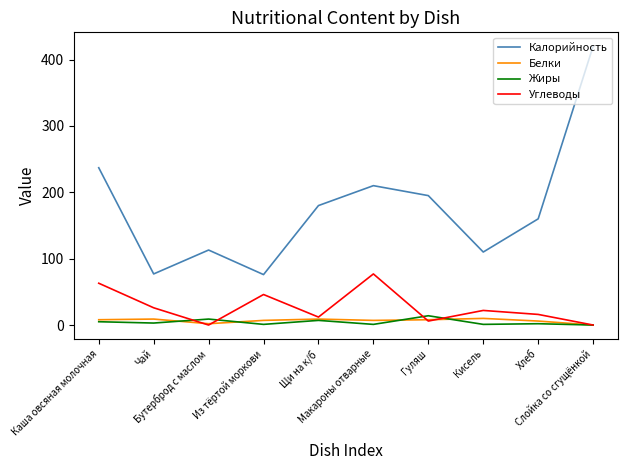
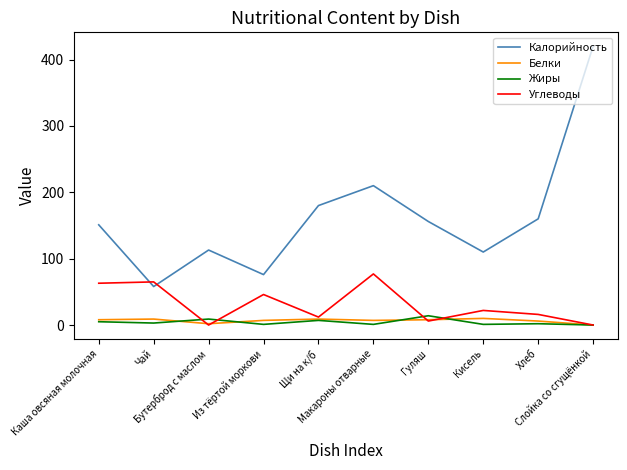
  {
    "Калорийность": {
-     "Каша овсяная молочная": 240,
-     "Чай": 80,
+     "Каша овсяная молочная": 150,
+     "Чай": 60,
      "Бутерброд с маслом": 110,
      "Из тёртой моркови": 80,
      "Щи на к/б": 180,
      "Макароны отварные": 210,
-     "Гуляш": 200,
+     "Гуляш": 160,
      "Кисель": 110,
      "Хлеб": 160
    },
    "Белки": {
      "Чай": 10,
      "Из тёртой моркови": 10,
      "Макароны отварные": 10,
      "Кисель": 10,
      "Хлеб": 10
    },
    "Жиры": {
      "Чай": 0,
      "Бутерброд с маслом": 10,
      "Из тёртой моркови": 0,
      "Макароны отварные": 0,
      "Гуляш": 10,
      "Кисель": 0,
      "Хлеб": 0
    },
    "Углеводы": {
      "Каша овсяная молочная": 60,
-     "Чай": 30,
+     "Чай": 70,
      "Из тёртой моркови": 50,
      "Макароны отварные": 80,
      "Кисель": 20,
      "Хлеб": 20
    }
  }
